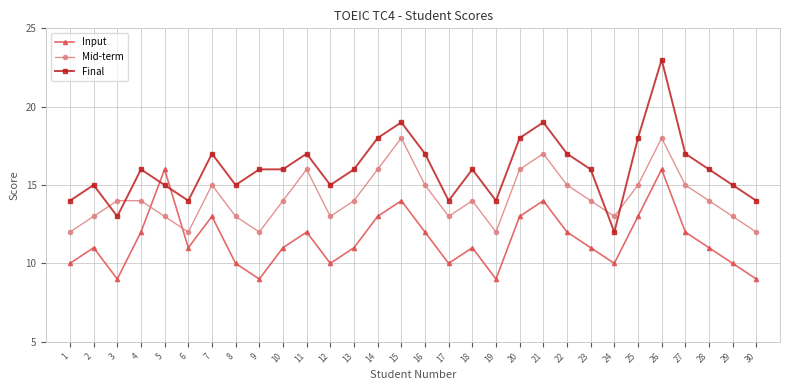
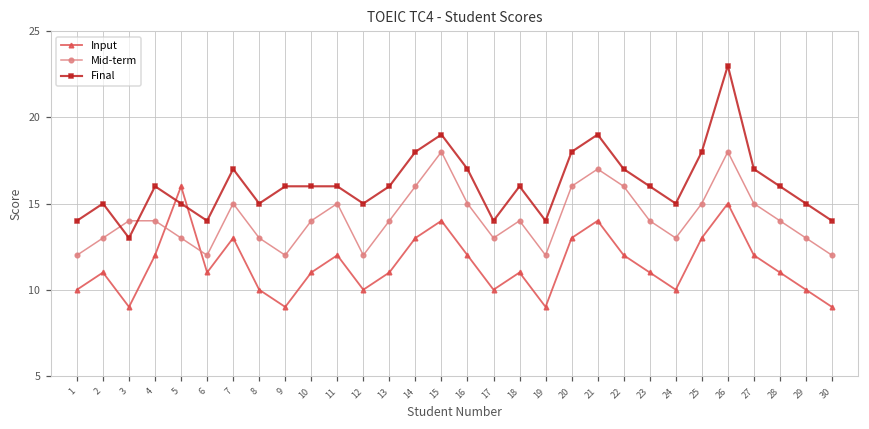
  {
    "Input": {
      "1": 10,
      "2": 11,
      "3": 9,
      "4": 12,
      "5": 16,
      "6": 11,
      "7": 13,
      "8": 10,
      "9": 9,
      "10": 11,
      "11": 12,
      "12": 10,
      "13": 11,
      "14": 13,
      "15": 14,
      "16": 12,
      "17": 10,
      "18": 11,
      "19": 9,
      "20": 13,
      "21": 14,
      "22": 12,
      "23": 11,
      "24": 10,
      "25": 13,
-     "26": 16,
+     "26": 15,
      "27": 12,
      "28": 11,
      "29": 10,
      "30": 9
    },
    "Mid-term": {
      "1": 12,
      "2": 13,
      "3": 14,
      "4": 14,
      "5": 13,
      "6": 12,
      "7": 15,
      "8": 13,
      "9": 12,
      "10": 14,
-     "11": 16,
-     "12": 13,
+     "11": 15,
+     "12": 12,
      "13": 14,
      "14": 16,
      "15": 18,
      "16": 15,
      "17": 13,
      "18": 14,
      "19": 12,
      "20": 16,
      "21": 17,
-     "22": 15,
+     "22": 16,
      "23": 14,
      "24": 13,
      "25": 15,
      "26": 18,
      "27": 15,
      "28": 14,
      "29": 13,
      "30": 12
    },
    "Final": {
      "1": 14,
      "2": 15,
      "3": 13,
      "4": 16,
      "5": 15,
      "6": 14,
      "7": 17,
      "8": 15,
      "9": 16,
      "10": 16,
-     "11": 17,
+     "11": 16,
      "12": 15,
      "13": 16,
      "14": 18,
      "15": 19,
      "16": 17,
      "17": 14,
      "18": 16,
      "19": 14,
      "20": 18,
      "21": 19,
      "22": 17,
      "23": 16,
-     "24": 12,
+     "24": 15,
      "25": 18,
      "26": 23,
      "27": 17,
      "28": 16,
      "29": 15,
      "30": 14
    }
  }
